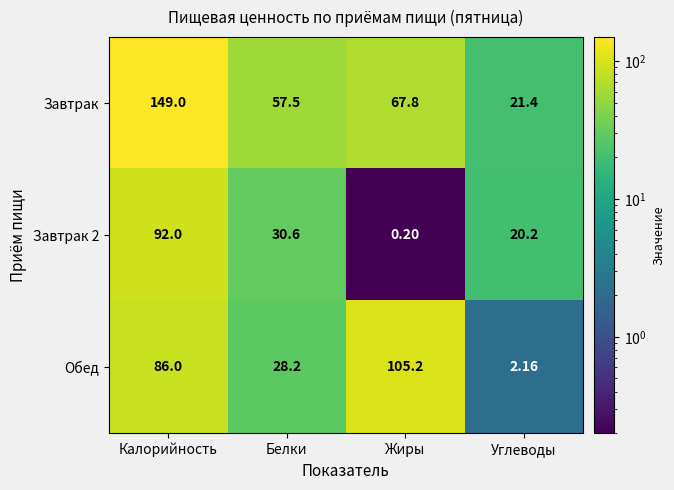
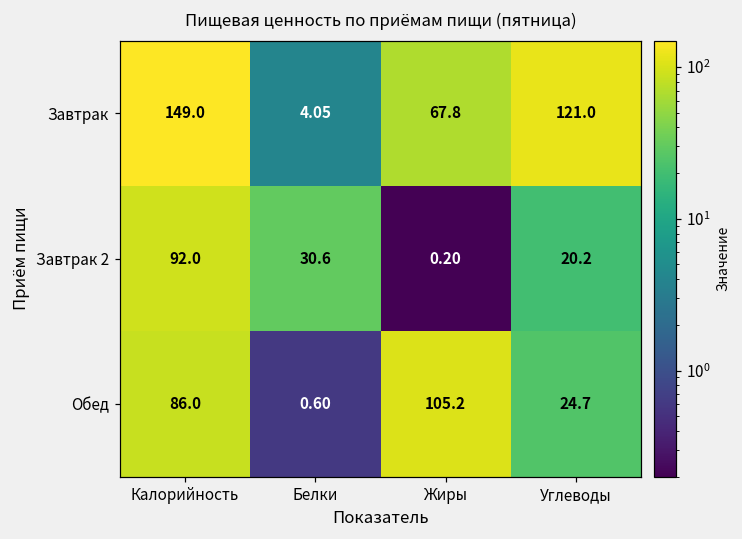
  {
    "Завтрак": {
      "Калорийность": 149.0,
-     "Белки": 57.5,
+     "Белки": 4.05,
      "Жиры": 67.8,
-     "Углеводы": 21.4
+     "Углеводы": 121.0
    },
    "Завтрак 2": {
      "Калорийность": 92.0,
      "Белки": 30.6,
      "Жиры": 0.20,
      "Углеводы": 20.2
    },
    "Обед": {
      "Калорийность": 86.0,
-     "Белки": 28.2,
+     "Белки": 0.60,
      "Жиры": 105.2,
-     "Углеводы": 2.16
+     "Углеводы": 24.7
    }
  }
